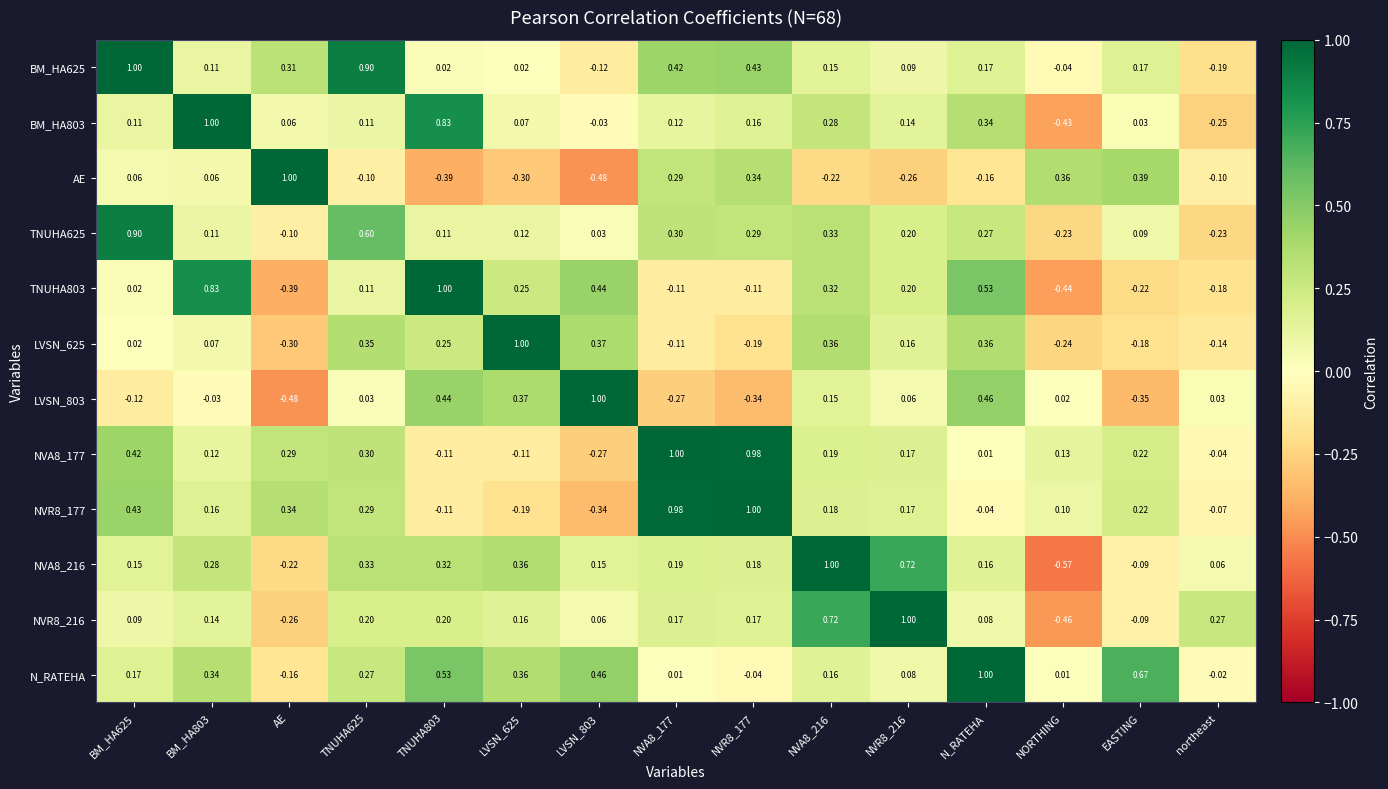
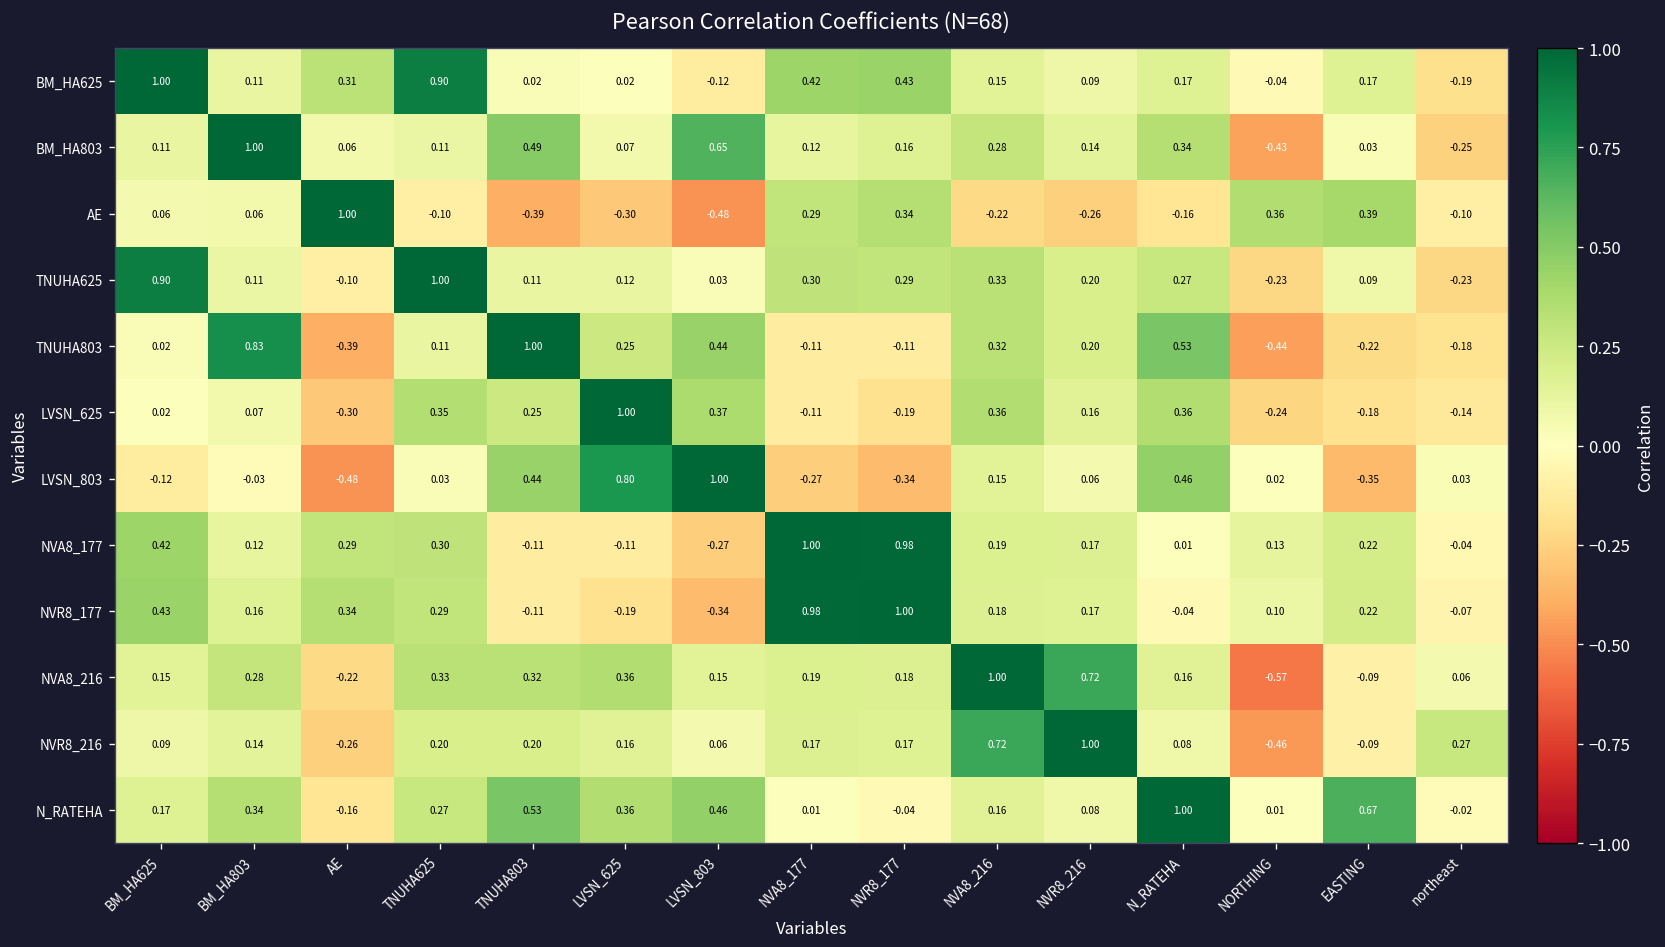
  {
    "BM_HA625": {
      "BM_HA625": 1.00,
      "BM_HA803": 0.11,
      "AE": 0.31,
      "TNUHA625": 0.90,
      "TNUHA803": 0.02,
      "LVSN_625": 0.02,
      "LVSN_803": -0.12,
      "NVA8_177": 0.42,
      "NVR8_177": 0.43,
      "NVA8_216": 0.15,
      "NVR8_216": 0.09,
      "N_RATEHA": 0.17,
      "NORTHING": -0.04,
      "EASTING": 0.17,
      "northeast": -0.19
    },
    "BM_HA803": {
      "BM_HA625": 0.11,
      "BM_HA803": 1.00,
      "AE": 0.06,
      "TNUHA625": 0.11,
-     "TNUHA803": 0.83,
+     "TNUHA803": 0.49,
      "LVSN_625": 0.07,
-     "LVSN_803": -0.03,
+     "LVSN_803": 0.65,
      "NVA8_177": 0.12,
      "NVR8_177": 0.16,
      "NVA8_216": 0.28,
      "NVR8_216": 0.14,
      "N_RATEHA": 0.34,
      "NORTHING": -0.43,
      "EASTING": 0.03,
      "northeast": -0.25
    },
    "AE": {
      "BM_HA625": 0.06,
      "BM_HA803": 0.06,
      "AE": 1.00,
      "TNUHA625": -0.10,
      "TNUHA803": -0.39,
      "LVSN_625": -0.30,
      "LVSN_803": -0.48,
      "NVA8_177": 0.29,
      "NVR8_177": 0.34,
      "NVA8_216": -0.22,
      "NVR8_216": -0.26,
      "N_RATEHA": -0.16,
      "NORTHING": 0.36,
      "EASTING": 0.39,
      "northeast": -0.10
    },
    "TNUHA625": {
      "BM_HA625": 0.90,
      "BM_HA803": 0.11,
      "AE": -0.10,
-     "TNUHA625": 0.60,
+     "TNUHA625": 1.00,
      "TNUHA803": 0.11,
      "LVSN_625": 0.12,
      "LVSN_803": 0.03,
      "NVA8_177": 0.30,
      "NVR8_177": 0.29,
      "NVA8_216": 0.33,
      "NVR8_216": 0.20,
      "N_RATEHA": 0.27,
      "NORTHING": -0.23,
      "EASTING": 0.09,
      "northeast": -0.23
    },
    "TNUHA803": {
      "BM_HA625": 0.02,
      "BM_HA803": 0.83,
      "AE": -0.39,
      "TNUHA625": 0.11,
      "TNUHA803": 1.00,
      "LVSN_625": 0.25,
      "LVSN_803": 0.44,
      "NVA8_177": -0.11,
      "NVR8_177": -0.11,
      "NVA8_216": 0.32,
      "NVR8_216": 0.20,
      "N_RATEHA": 0.53,
      "NORTHING": -0.44,
      "EASTING": -0.22,
      "northeast": -0.18
    },
    "LVSN_625": {
      "BM_HA625": 0.02,
      "BM_HA803": 0.07,
      "AE": -0.30,
      "TNUHA625": 0.35,
      "TNUHA803": 0.25,
      "LVSN_625": 1.00,
      "LVSN_803": 0.37,
      "NVA8_177": -0.11,
      "NVR8_177": -0.19,
      "NVA8_216": 0.36,
      "NVR8_216": 0.16,
      "N_RATEHA": 0.36,
      "NORTHING": -0.24,
      "EASTING": -0.18,
      "northeast": -0.14
    },
    "LVSN_803": {
      "BM_HA625": -0.12,
      "BM_HA803": -0.03,
      "AE": -0.48,
      "TNUHA625": 0.03,
      "TNUHA803": 0.44,
-     "LVSN_625": 0.37,
+     "LVSN_625": 0.80,
      "LVSN_803": 1.00,
      "NVA8_177": -0.27,
      "NVR8_177": -0.34,
      "NVA8_216": 0.15,
      "NVR8_216": 0.06,
      "N_RATEHA": 0.46,
      "NORTHING": 0.02,
      "EASTING": -0.35,
      "northeast": 0.03
    },
    "NVA8_177": {
      "BM_HA625": 0.42,
      "BM_HA803": 0.12,
      "AE": 0.29,
      "TNUHA625": 0.30,
      "TNUHA803": -0.11,
      "LVSN_625": -0.11,
      "LVSN_803": -0.27,
      "NVA8_177": 1.00,
      "NVR8_177": 0.98,
      "NVA8_216": 0.19,
      "NVR8_216": 0.17,
      "N_RATEHA": 0.01,
      "NORTHING": 0.13,
      "EASTING": 0.22,
      "northeast": -0.04
    },
    "NVR8_177": {
      "BM_HA625": 0.43,
      "BM_HA803": 0.16,
      "AE": 0.34,
      "TNUHA625": 0.29,
      "TNUHA803": -0.11,
      "LVSN_625": -0.19,
      "LVSN_803": -0.34,
      "NVA8_177": 0.98,
      "NVR8_177": 1.00,
      "NVA8_216": 0.18,
      "NVR8_216": 0.17,
      "N_RATEHA": -0.04,
      "NORTHING": 0.10,
      "EASTING": 0.22,
      "northeast": -0.07
    },
    "NVA8_216": {
      "BM_HA625": 0.15,
      "BM_HA803": 0.28,
      "AE": -0.22,
      "TNUHA625": 0.33,
      "TNUHA803": 0.32,
      "LVSN_625": 0.36,
      "LVSN_803": 0.15,
      "NVA8_177": 0.19,
      "NVR8_177": 0.18,
      "NVA8_216": 1.00,
      "NVR8_216": 0.72,
      "N_RATEHA": 0.16,
      "NORTHING": -0.57,
      "EASTING": -0.09,
      "northeast": 0.06
    },
    "NVR8_216": {
      "BM_HA625": 0.09,
      "BM_HA803": 0.14,
      "AE": -0.26,
      "TNUHA625": 0.20,
      "TNUHA803": 0.20,
      "LVSN_625": 0.16,
      "LVSN_803": 0.06,
      "NVA8_177": 0.17,
      "NVR8_177": 0.17,
      "NVA8_216": 0.72,
      "NVR8_216": 1.00,
      "N_RATEHA": 0.08,
      "NORTHING": -0.46,
      "EASTING": -0.09,
      "northeast": 0.27
    },
    "N_RATEHA": {
      "BM_HA625": 0.17,
      "BM_HA803": 0.34,
      "AE": -0.16,
      "TNUHA625": 0.27,
      "TNUHA803": 0.53,
      "LVSN_625": 0.36,
      "LVSN_803": 0.46,
      "NVA8_177": 0.01,
      "NVR8_177": -0.04,
      "NVA8_216": 0.16,
      "NVR8_216": 0.08,
      "N_RATEHA": 1.00,
      "NORTHING": 0.01,
      "EASTING": 0.67,
      "northeast": -0.02
    }
  }
